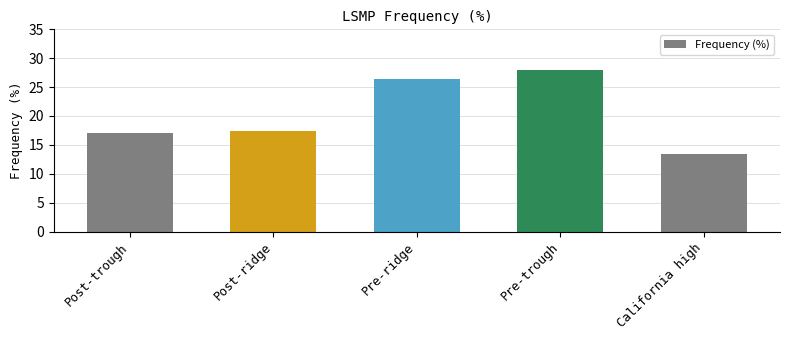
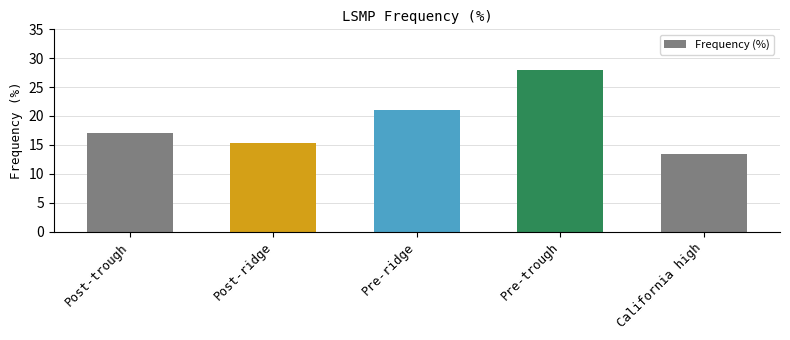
  {
    "Post-trough": 17,
-   "Post-ridge": 17,
-   "Pre-ridge": 26,
+   "Post-ridge": 15,
+   "Pre-ridge": 21,
    "Pre-trough": 28,
    "California high": 13
  }
